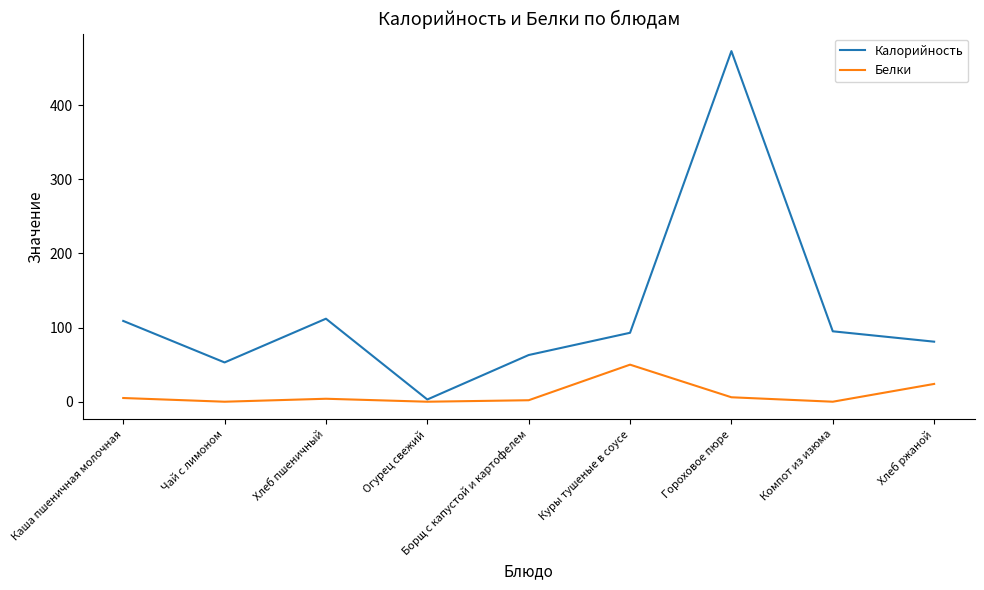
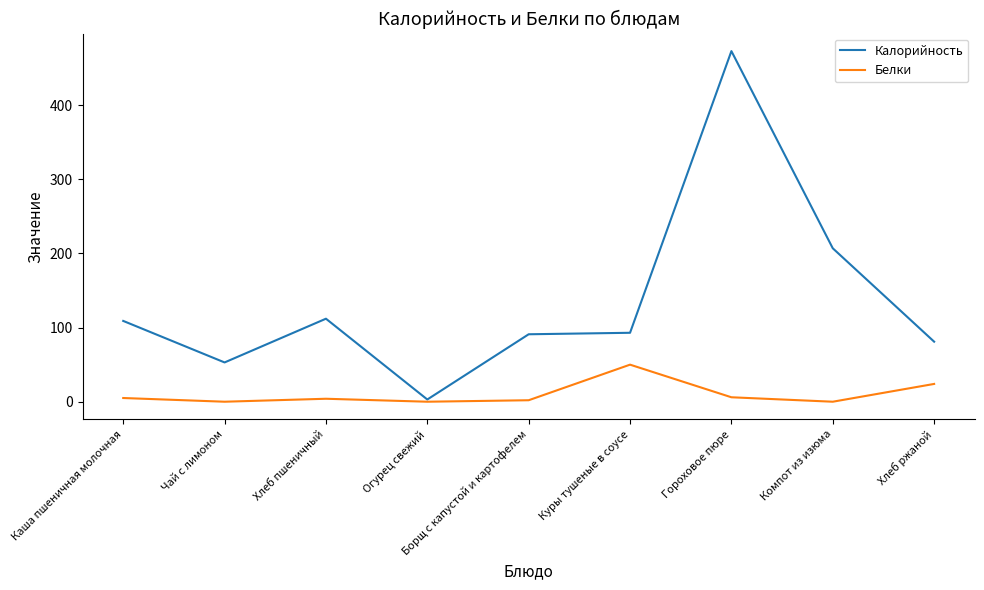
  {
    "Калорийность": {
      "Каша пшеничная молочная": 110,
      "Чай с лимоном": 50,
      "Хлеб пшеничный": 110,
-     "Борщ с капустой и картофелем": 60,
+     "Борщ с капустой и картофелем": 90,
      "Куры тушеные в соусе": 90,
      "Гороховое пюре": 470,
-     "Компот из изюма": 100,
+     "Компот из изюма": 210,
      "Хлеб ржаной": 80
    },
    "Белки": {
      "Каша пшеничная молочная": 10,
      "Чай с лимоном": 0,
      "Хлеб пшеничный": 0,
      "Борщ с капустой и картофелем": 0,
      "Куры тушеные в соусе": 50,
      "Гороховое пюре": 10,
      "Компот из изюма": 0,
      "Хлеб ржаной": 20
    }
  }
